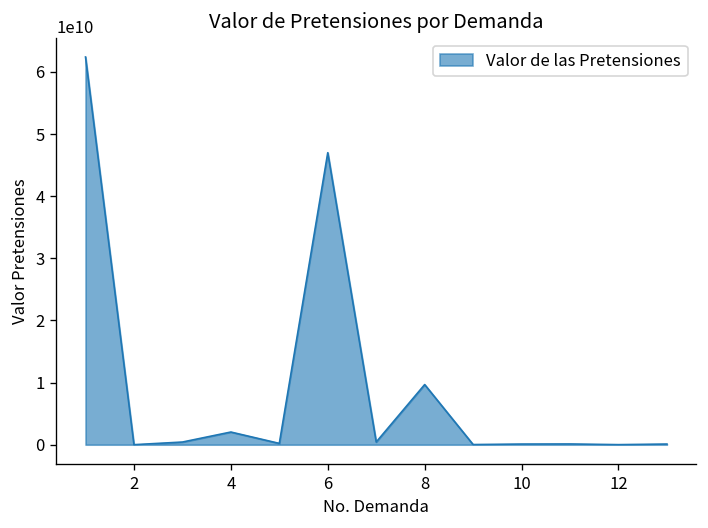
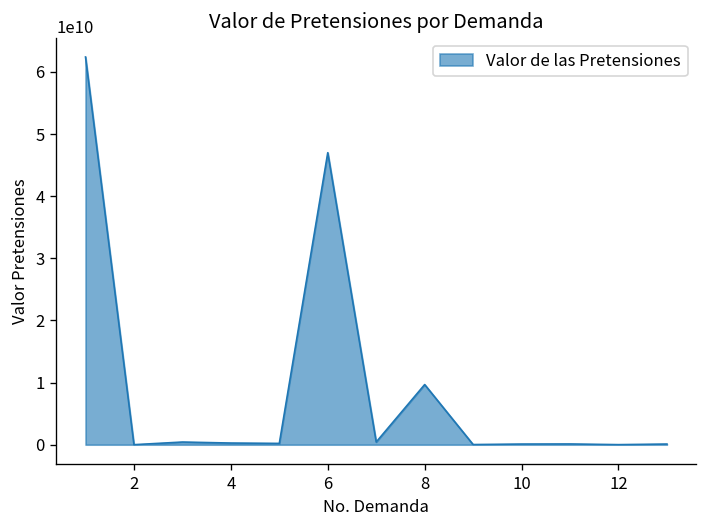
  {
    "2": 0,
-   "4": 2000000000,
+   "4": 0,
    "6": 47000000000,
    "8": 10000000000,
    "10": 0,
    "12": 0
  }
